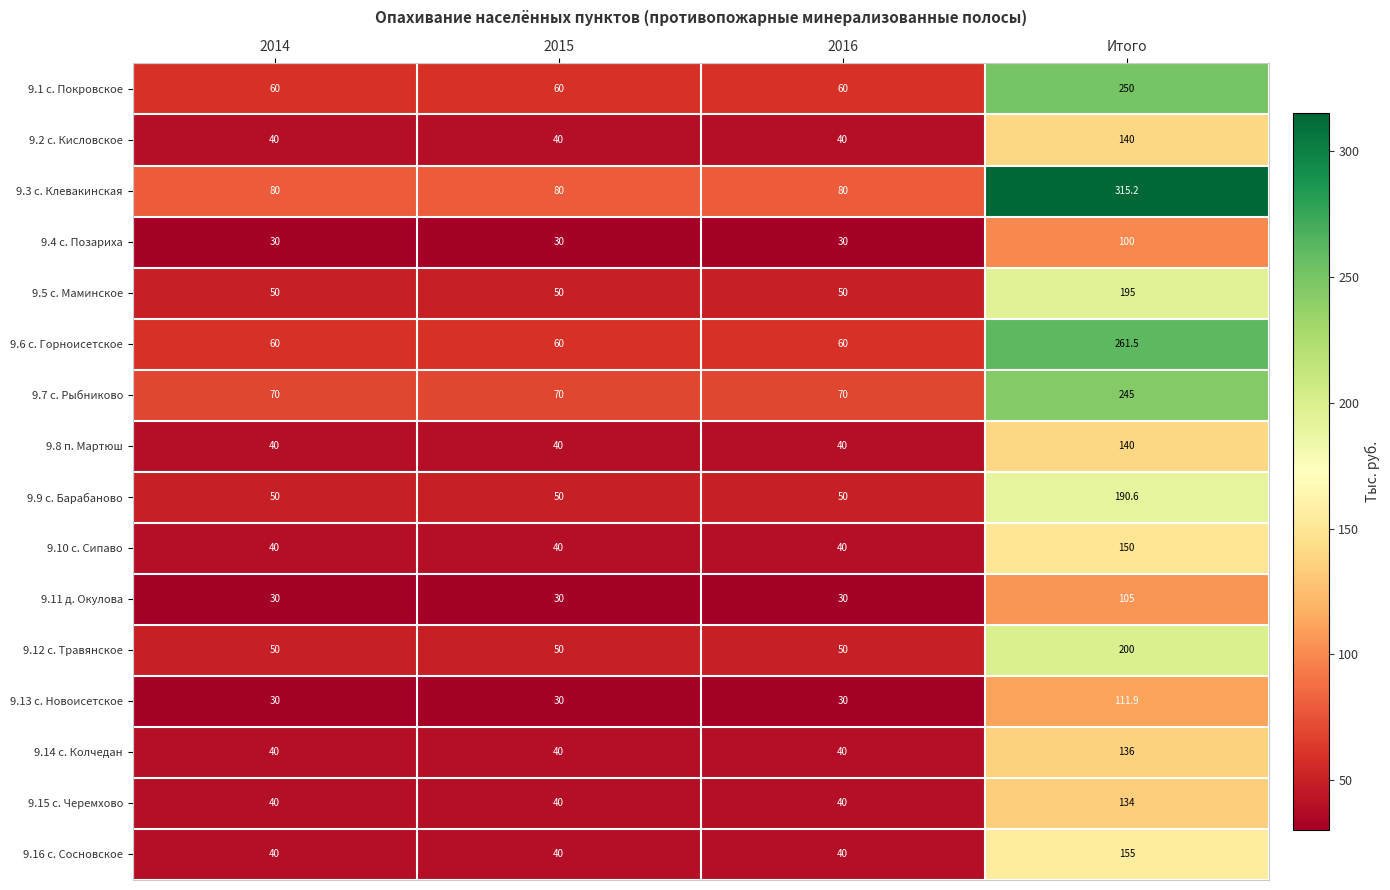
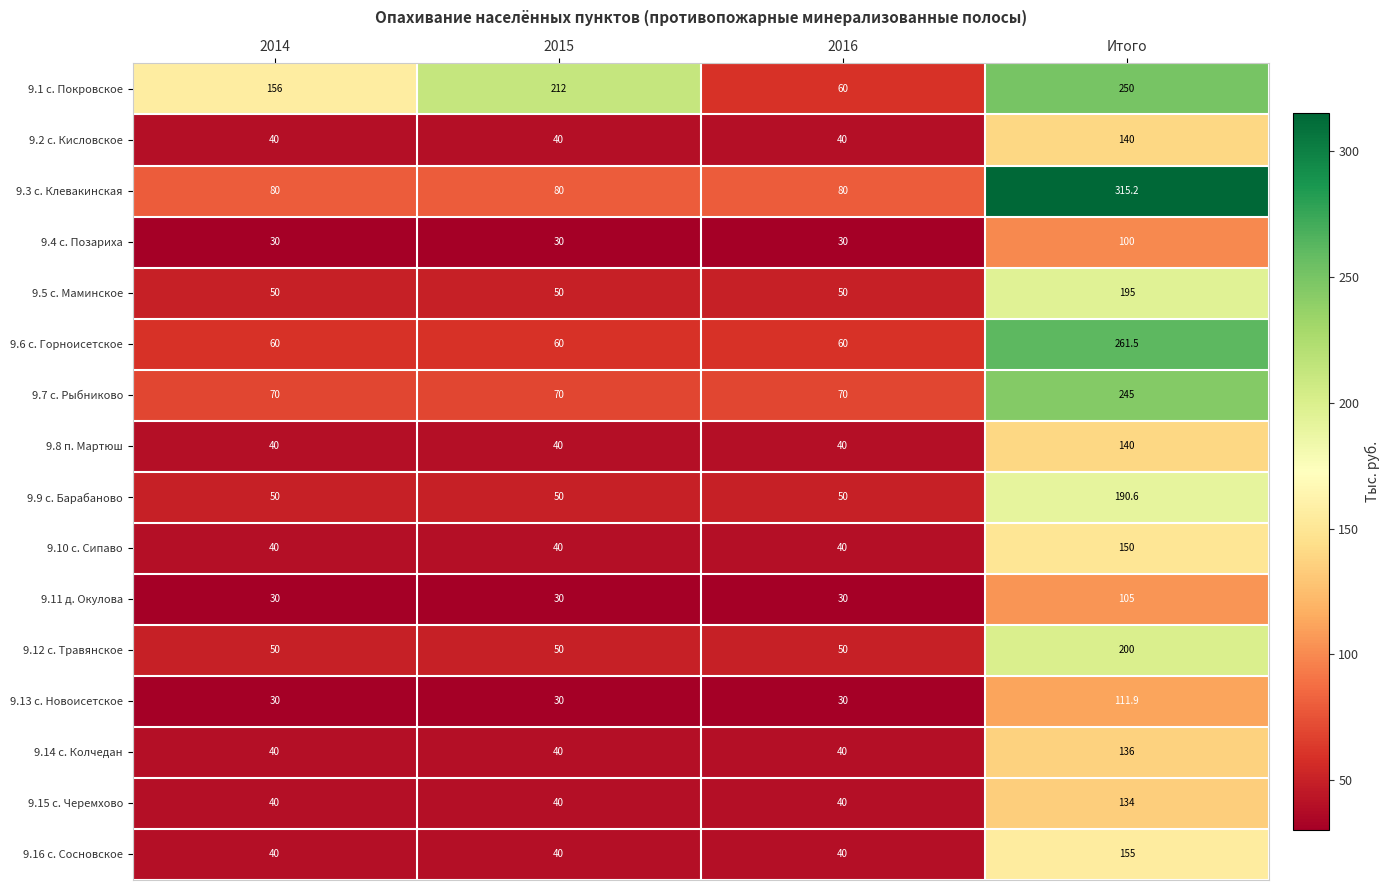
  {
    "9.1 с. Покровское": {
-     "2014": 60,
-     "2015": 60,
+     "2014": 156,
+     "2015": 212,
      "2016": 60,
      "Итого": 250
    },
    "9.2 с. Кисловское": {
      "2014": 40,
      "2015": 40,
      "2016": 40,
      "Итого": 140
    },
    "9.3 с. Клевакинская": {
      "2014": 80,
      "2015": 80,
      "2016": 80,
      "Итого": 315.2
    },
    "9.4 с. Позариха": {
      "2014": 30,
      "2015": 30,
      "2016": 30,
      "Итого": 100
    },
    "9.5 с. Маминское": {
      "2014": 50,
      "2015": 50,
      "2016": 50,
      "Итого": 195
    },
    "9.6 с. Горноисетское": {
      "2014": 60,
      "2015": 60,
      "2016": 60,
      "Итого": 261.5
    },
    "9.7 с. Рыбниково": {
      "2014": 70,
      "2015": 70,
      "2016": 70,
      "Итого": 245
    },
    "9.8 п. Мартюш": {
      "2014": 40,
      "2015": 40,
      "2016": 40,
      "Итого": 140
    },
    "9.9 с. Барабаново": {
      "2014": 50,
      "2015": 50,
      "2016": 50,
      "Итого": 190.6
    },
    "9.10 с. Сипаво": {
      "2014": 40,
      "2015": 40,
      "2016": 40,
      "Итого": 150
    },
    "9.11 д. Окулова": {
      "2014": 30,
      "2015": 30,
      "2016": 30,
      "Итого": 105
    },
    "9.12 с. Травянское": {
      "2014": 50,
      "2015": 50,
      "2016": 50,
      "Итого": 200
    },
    "9.13 с. Новоисетское": {
      "2014": 30,
      "2015": 30,
      "2016": 30,
      "Итого": 111.9
    },
    "9.14 с. Колчедан": {
      "2014": 40,
      "2015": 40,
      "2016": 40,
      "Итого": 136
    },
    "9.15 с. Черемхово": {
      "2014": 40,
      "2015": 40,
      "2016": 40,
      "Итого": 134
    },
    "9.16 с. Сосновское": {
      "2014": 40,
      "2015": 40,
      "2016": 40,
      "Итого": 155
    }
  }
